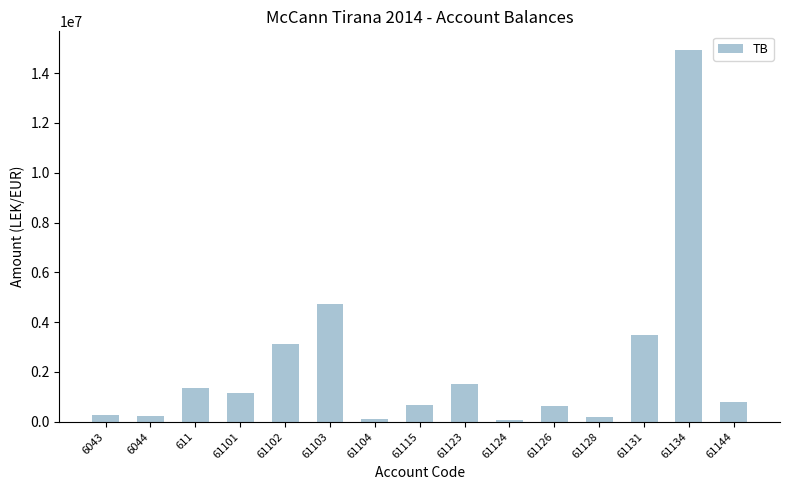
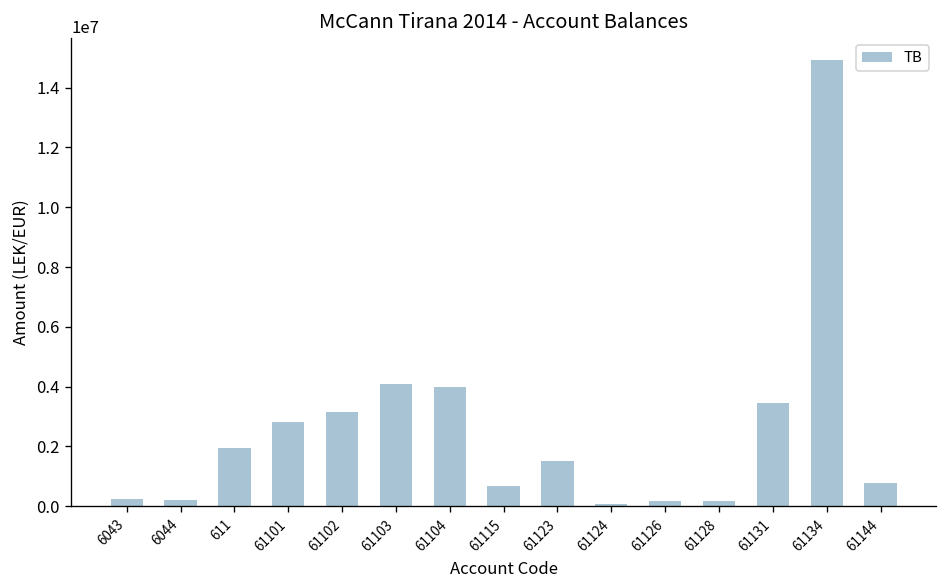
  {
    "6043": 300000,
    "6044": 200000,
-   "611": 1400000,
-   "61101": 1100000,
+   "611": 1900000,
+   "61101": 2800000,
    "61102": 3100000,
-   "61103": 4700000,
-   "61104": 100000,
+   "61103": 4100000,
+   "61104": 4000000,
    "61115": 700000,
    "61123": 1500000,
-   "61126": 600000,
+   "61126": 200000,
    "61128": 200000,
    "61131": 3500000,
    "61134": 14900000,
    "61144": 800000
  }
